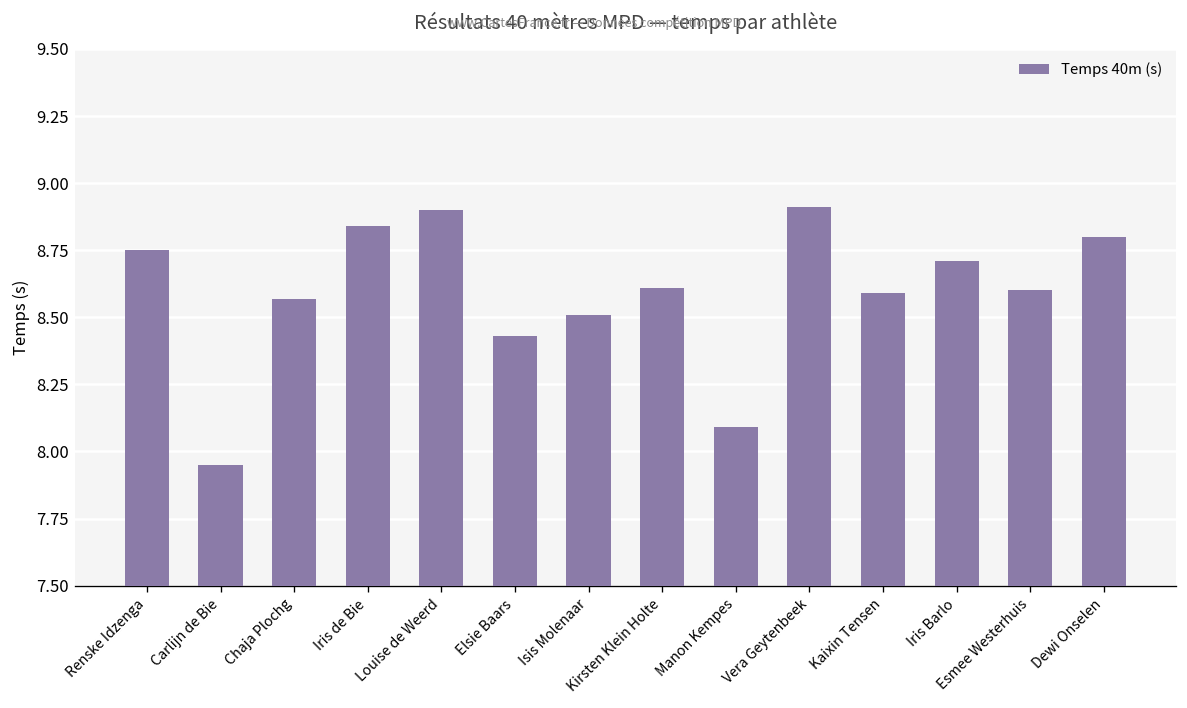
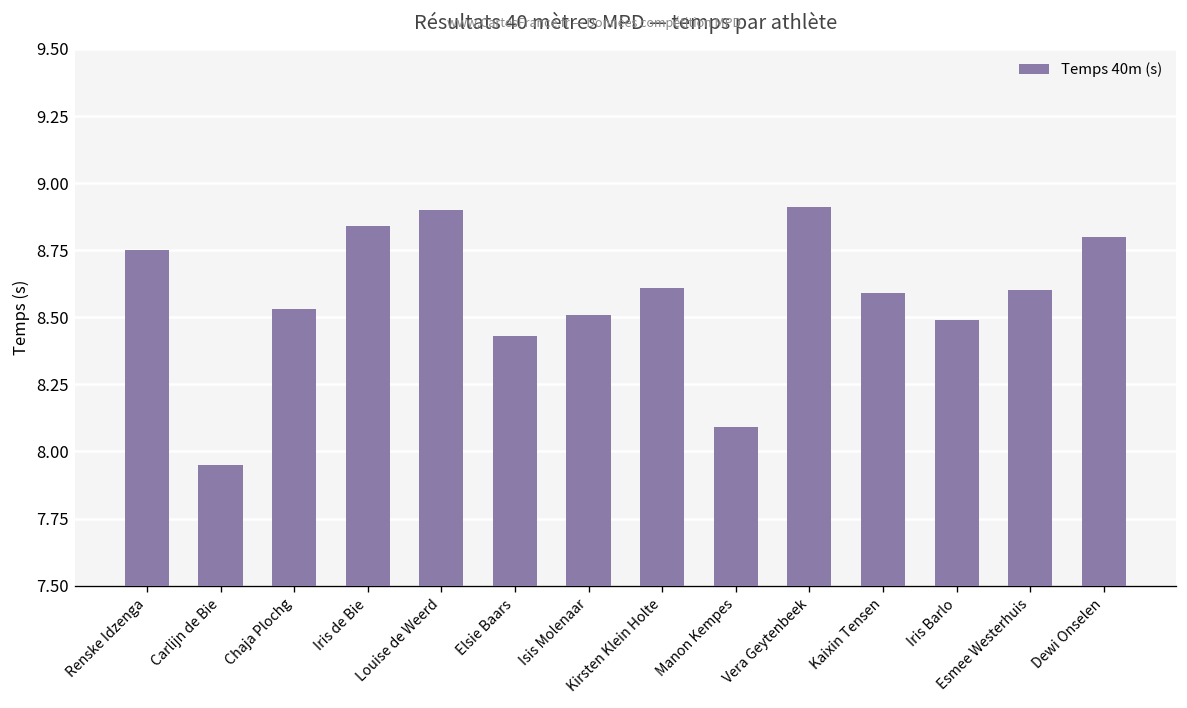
  {
    "Renske Idzenga": 8.75,
    "Carlijn de Bie": 7.95,
-   "Chaja Plochg": 8.57,
+   "Chaja Plochg": 8.53,
    "Iris de Bie": 8.84,
    "Louise de Weerd": 8.90,
    "Elsie Baars": 8.43,
    "Isis Molenaar": 8.51,
    "Kirsten Klein Holte": 8.61,
    "Manon Kempes": 8.09,
    "Vera Geytenbeek": 8.91,
    "Kaixin Tensen": 8.59,
-   "Iris Barlo": 8.71,
+   "Iris Barlo": 8.49,
    "Esmee Westerhuis": 8.60,
    "Dewi Onselen": 8.80
  }
